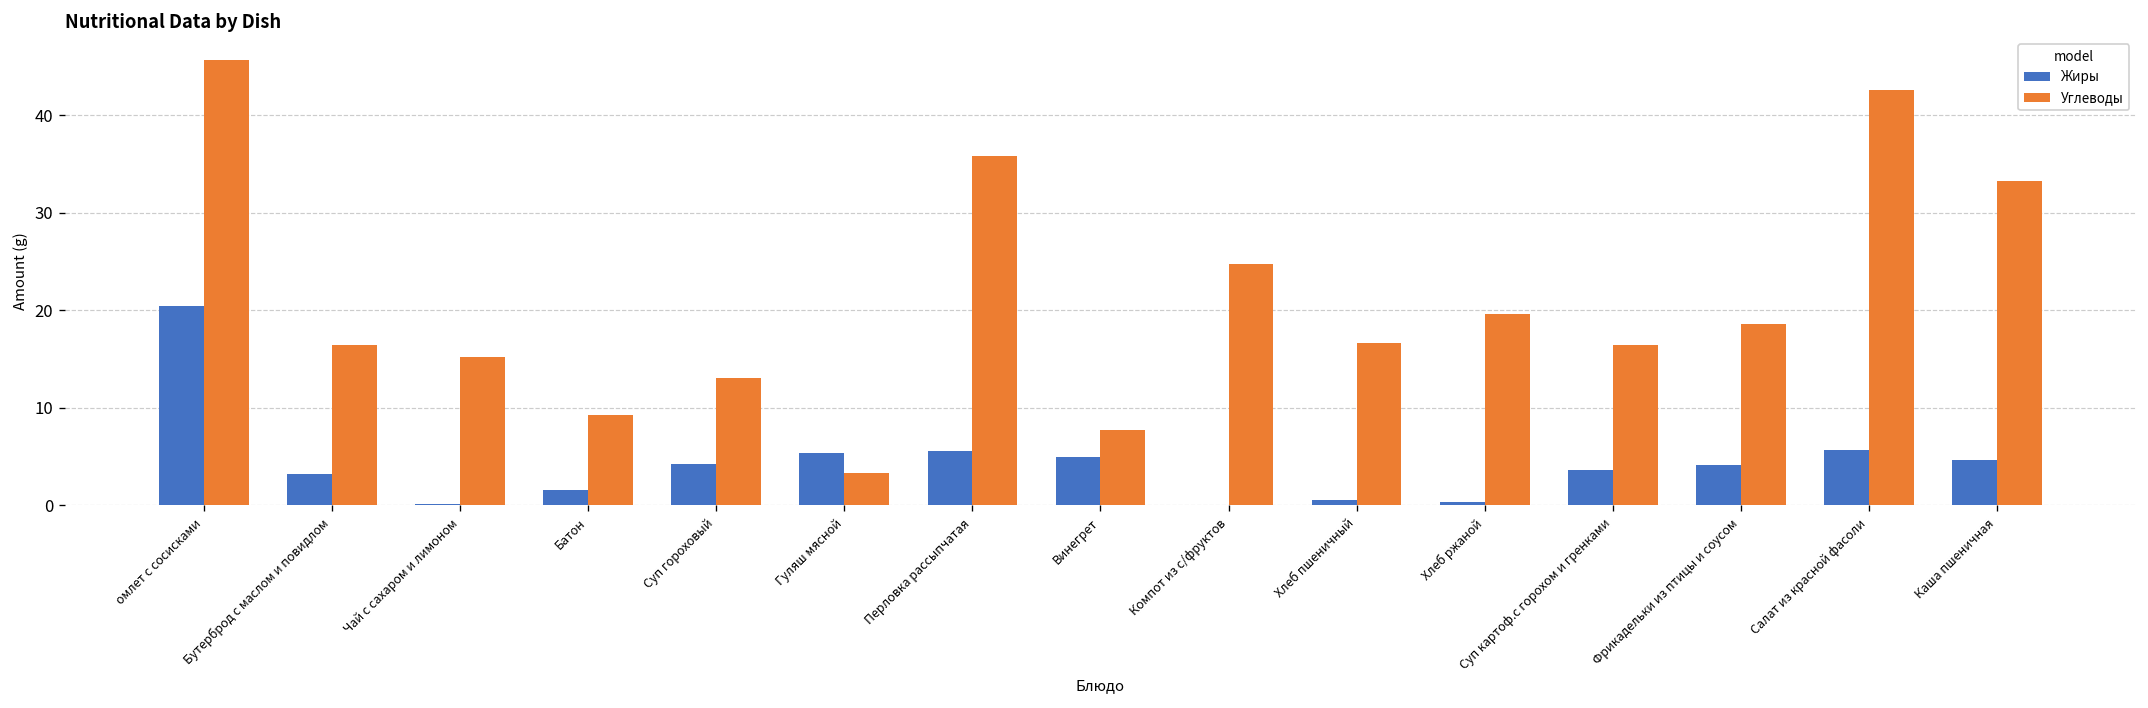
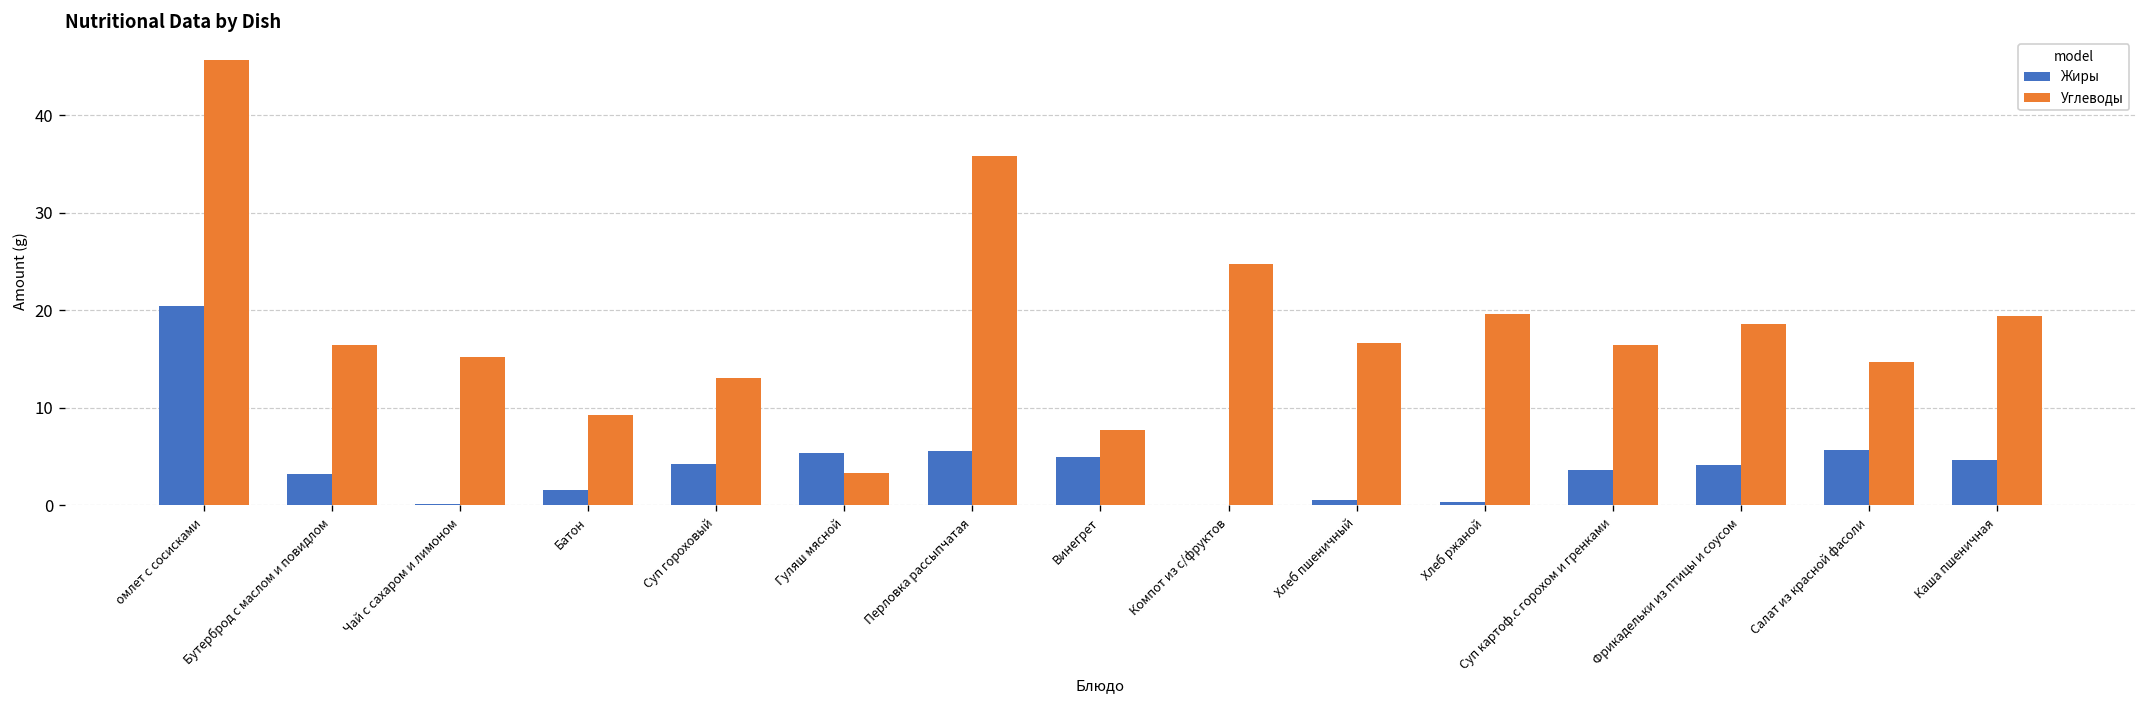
  {
    "Жиры": {
      "омлет с сосисками": 21,
      "Бутерброд с маслом и повидлом": 3,
      "Батон": 2,
      "Суп гороховый": 4,
      "Гуляш мясной": 5,
      "Перловка рассыпчатая": 6,
      "Винегрет": 5,
      "Компот из с/фруктов": 0,
      "Хлеб пшеничный": 1,
      "Хлеб ржаной": 0,
      "Суп картоф.с горохом и гренками": 4,
      "Фрикадельки из птицы и соусом": 4,
      "Салат из красной фасоли": 6,
      "Каша пшеничная": 5
    },
    "Углеводы": {
      "омлет с сосисками": 46,
      "Бутерброд с маслом и повидлом": 17,
      "Чай с сахаром и лимоном": 15,
      "Батон": 9,
      "Суп гороховый": 13,
      "Гуляш мясной": 3,
      "Перловка рассыпчатая": 36,
      "Винегрет": 8,
      "Компот из с/фруктов": 25,
      "Хлеб пшеничный": 17,
      "Хлеб ржаной": 20,
      "Суп картоф.с горохом и гренками": 17,
      "Фрикадельки из птицы и соусом": 19,
-     "Салат из красной фасоли": 43,
-     "Каша пшеничная": 33
+     "Салат из красной фасоли": 15,
+     "Каша пшеничная": 19
    }
  }
